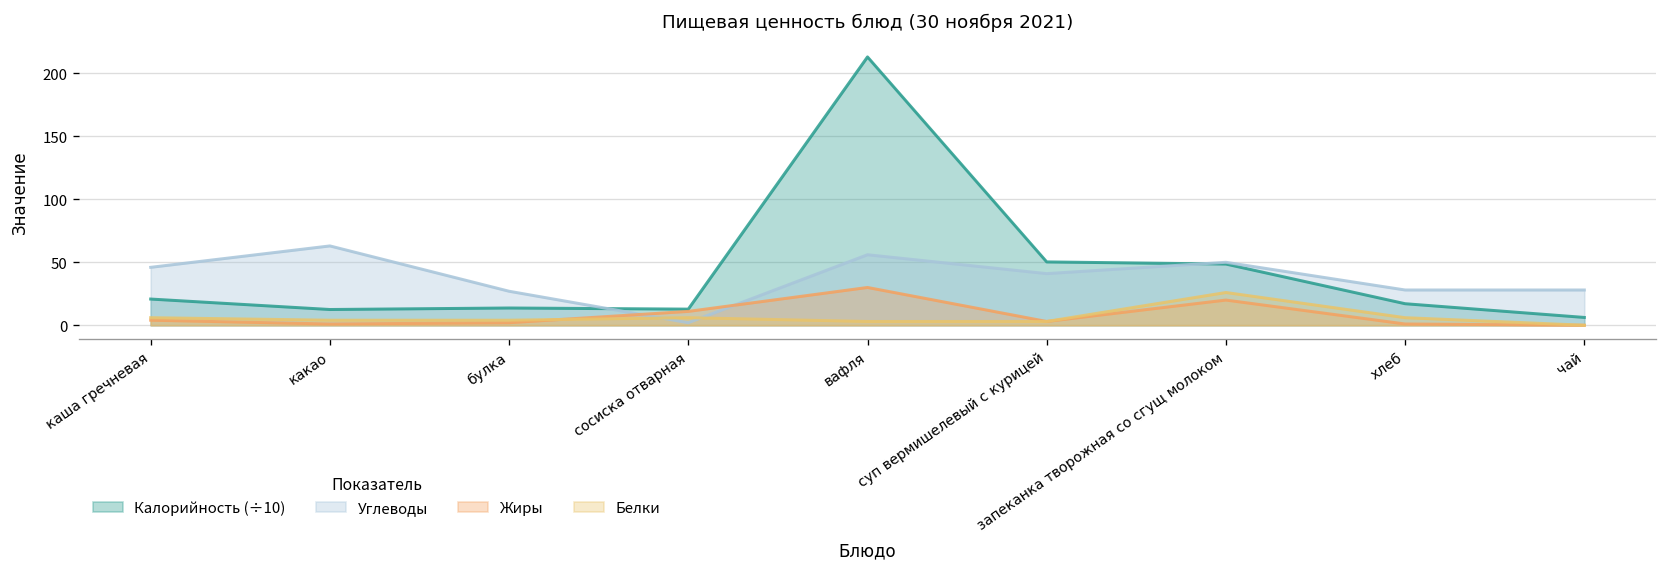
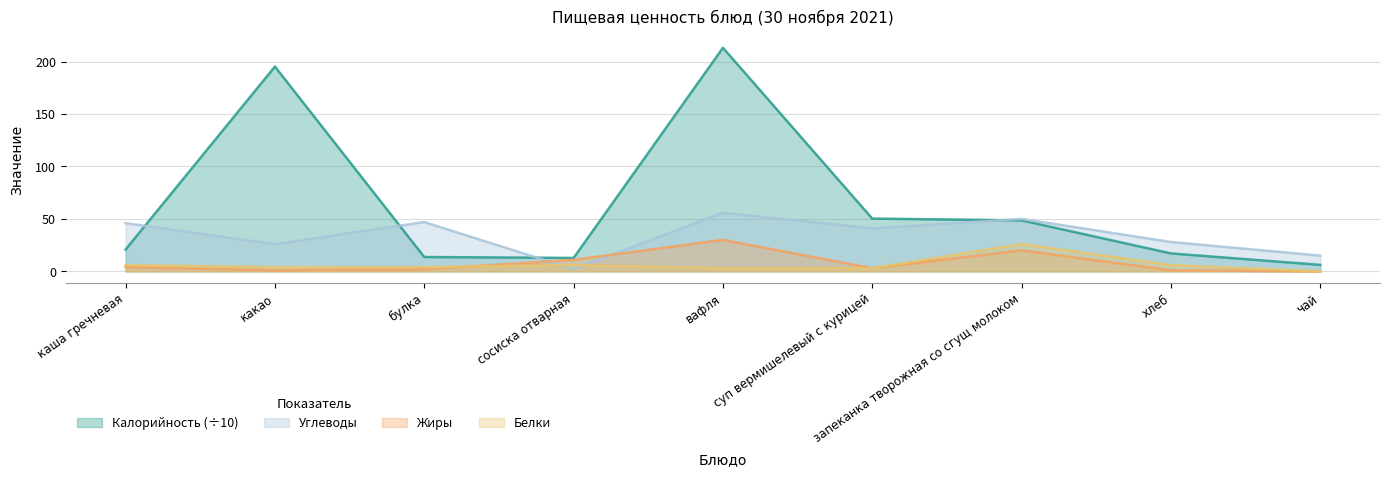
  {
    "Калорийность (÷10)": {
      "каша гречневая": 21,
-     "какао": 13,
+     "какао": 195,
      "булка": 14,
      "вафля": 213,
      "суп вермишелевый с курицей": 50,
      "хлеб": 17,
      "чай": 6
    },
    "Углеводы": {
      "каша гречневая": 46,
-     "какао": 63,
-     "булка": 27,
+     "какао": 26,
+     "булка": 47,
      "сосиска отварная": 2,
      "вафля": 56,
      "суп вермишелевый с курицей": 41,
      "хлеб": 28,
-     "чай": 28
+     "чай": 15
    }
  }
